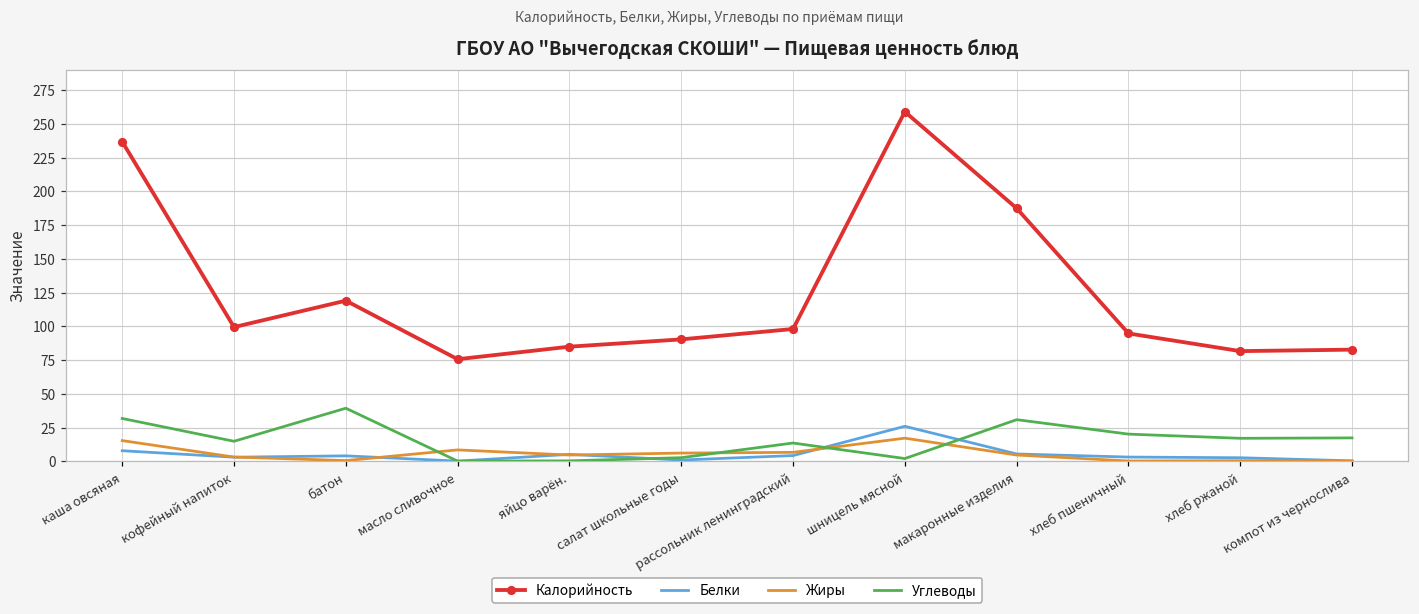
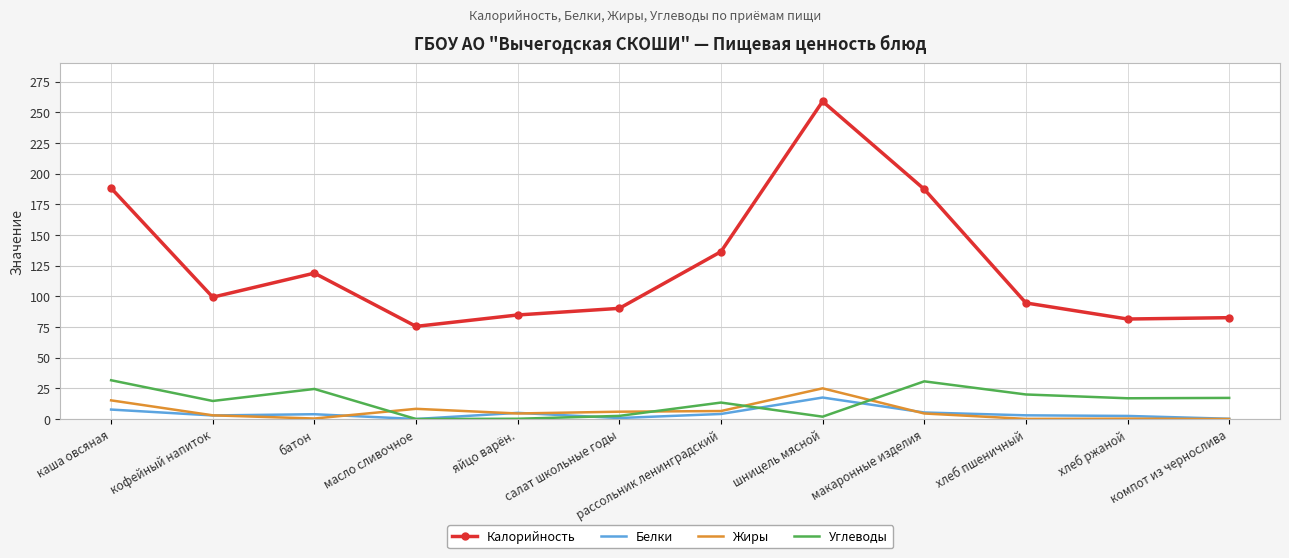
  {
    "Калорийность": {
-     "каша овсяная": 237,
+     "каша овсяная": 188,
      "кофейный напиток": 99,
      "батон": 119,
      "масло сливочное": 76,
      "яйцо варён.": 85,
      "салат школьные годы": 90,
-     "рассольник ленинградский": 98,
+     "рассольник ленинградский": 137,
      "шницель мясной": 259,
      "макаронные изделия": 187,
      "хлеб пшеничный": 95,
      "хлеб ржаной": 82,
      "компот из чернослива": 83
    },
    "Белки": {
      "каша овсяная": 8,
      "батон": 4,
      "рассольник ленинградский": 4,
-     "шницель мясной": 26,
+     "шницель мясной": 18,
      "хлеб пшеничный": 3,
      "хлеб ржаной": 3
    },
    "Жиры": {
      "каша овсяная": 15,
      "батон": 1,
      "масло сливочное": 8,
      "салат школьные годы": 6,
      "рассольник ленинградский": 7,
-     "шницель мясной": 17,
+     "шницель мясной": 25,
      "хлеб пшеничный": 0,
      "хлеб ржаной": 0
    },
    "Углеводы": {
      "каша овсяная": 32,
      "кофейный напиток": 15,
-     "батон": 39,
+     "батон": 25,
      "яйцо варён.": 0,
      "рассольник ленинградский": 14,
      "шницель мясной": 2,
      "макаронные изделия": 31,
      "хлеб пшеничный": 20,
      "хлеб ржаной": 17,
      "компот из чернослива": 17
    }
  }
